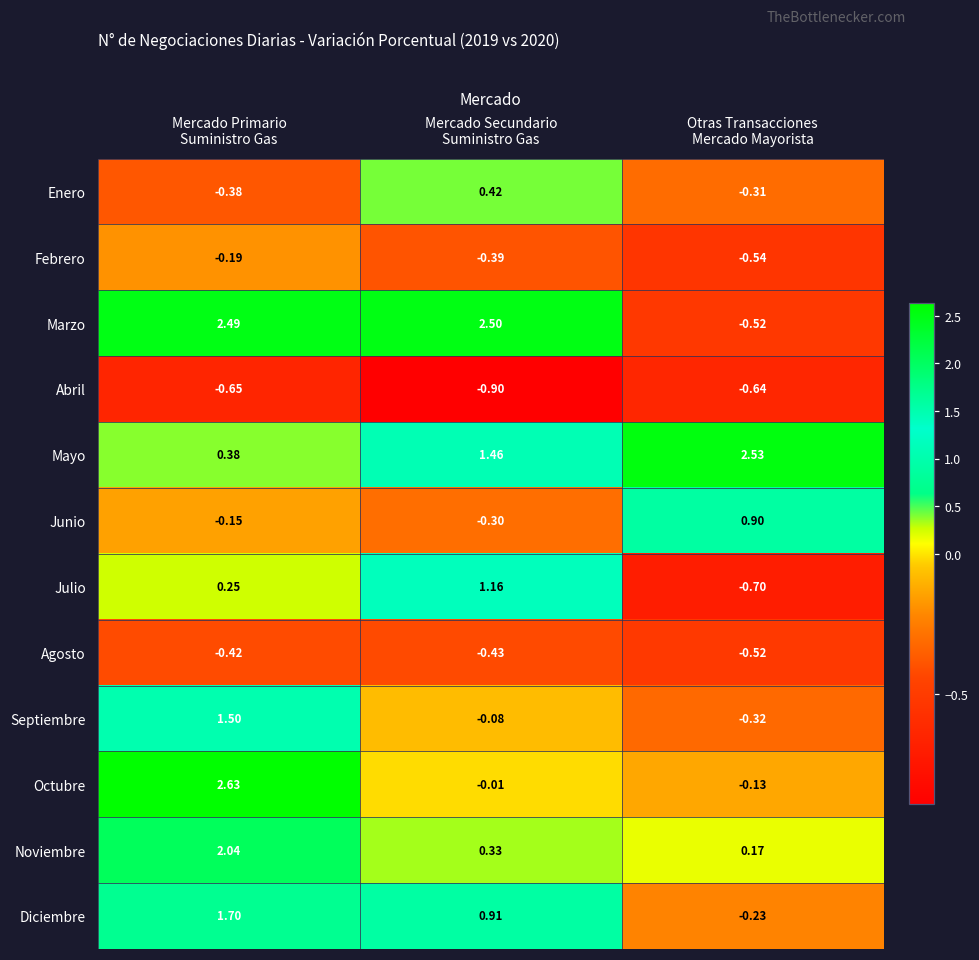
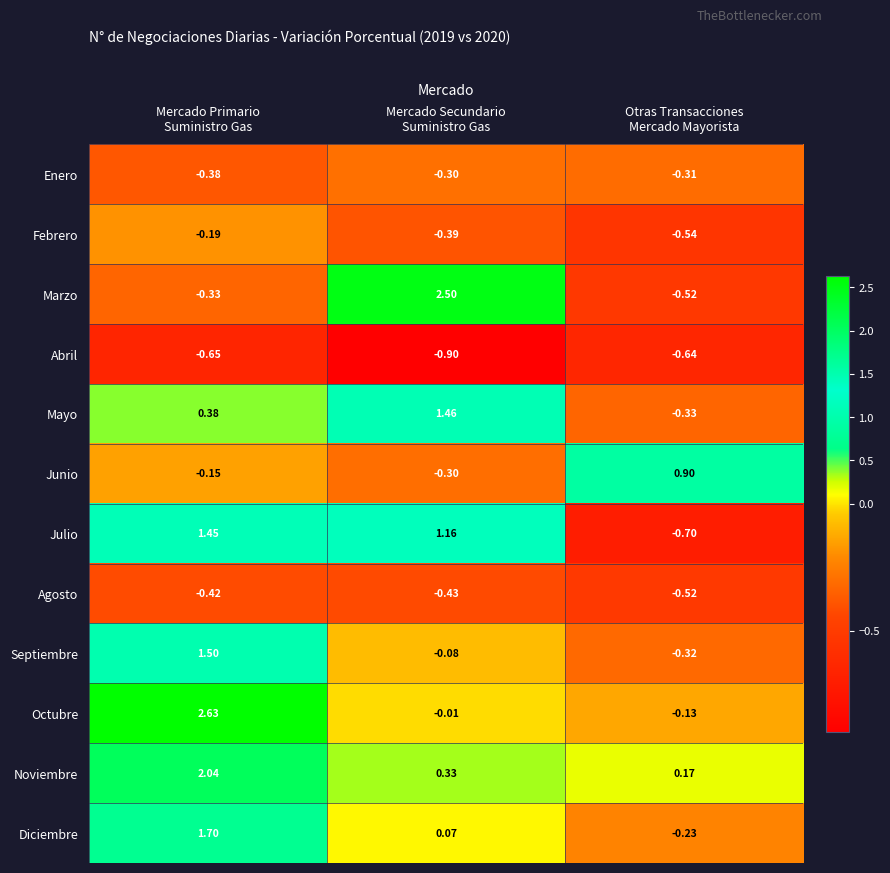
  {
    "Enero": {
      "Mercado Primario Suministro Gas": -0.38,
-     "Mercado Secundario Suministro Gas": 0.42,
+     "Mercado Secundario Suministro Gas": -0.30,
      "Otras Transacciones Mercado Mayorista": -0.31
    },
    "Febrero": {
      "Mercado Primario Suministro Gas": -0.19,
      "Mercado Secundario Suministro Gas": -0.39,
      "Otras Transacciones Mercado Mayorista": -0.54
    },
    "Marzo": {
-     "Mercado Primario Suministro Gas": 2.49,
+     "Mercado Primario Suministro Gas": -0.33,
      "Mercado Secundario Suministro Gas": 2.50,
      "Otras Transacciones Mercado Mayorista": -0.52
    },
    "Abril": {
      "Mercado Primario Suministro Gas": -0.65,
      "Mercado Secundario Suministro Gas": -0.90,
      "Otras Transacciones Mercado Mayorista": -0.64
    },
    "Mayo": {
      "Mercado Primario Suministro Gas": 0.38,
      "Mercado Secundario Suministro Gas": 1.46,
-     "Otras Transacciones Mercado Mayorista": 2.53
+     "Otras Transacciones Mercado Mayorista": -0.33
    },
    "Junio": {
      "Mercado Primario Suministro Gas": -0.15,
      "Mercado Secundario Suministro Gas": -0.30,
      "Otras Transacciones Mercado Mayorista": 0.90
    },
    "Julio": {
-     "Mercado Primario Suministro Gas": 0.25,
+     "Mercado Primario Suministro Gas": 1.45,
      "Mercado Secundario Suministro Gas": 1.16,
      "Otras Transacciones Mercado Mayorista": -0.70
    },
    "Agosto": {
      "Mercado Primario Suministro Gas": -0.42,
      "Mercado Secundario Suministro Gas": -0.43,
      "Otras Transacciones Mercado Mayorista": -0.52
    },
    "Septiembre": {
      "Mercado Primario Suministro Gas": 1.50,
      "Mercado Secundario Suministro Gas": -0.08,
      "Otras Transacciones Mercado Mayorista": -0.32
    },
    "Octubre": {
      "Mercado Primario Suministro Gas": 2.63,
      "Mercado Secundario Suministro Gas": -0.01,
      "Otras Transacciones Mercado Mayorista": -0.13
    },
    "Noviembre": {
      "Mercado Primario Suministro Gas": 2.04,
      "Mercado Secundario Suministro Gas": 0.33,
      "Otras Transacciones Mercado Mayorista": 0.17
    },
    "Diciembre": {
      "Mercado Primario Suministro Gas": 1.70,
-     "Mercado Secundario Suministro Gas": 0.91,
+     "Mercado Secundario Suministro Gas": 0.07,
      "Otras Transacciones Mercado Mayorista": -0.23
    }
  }
